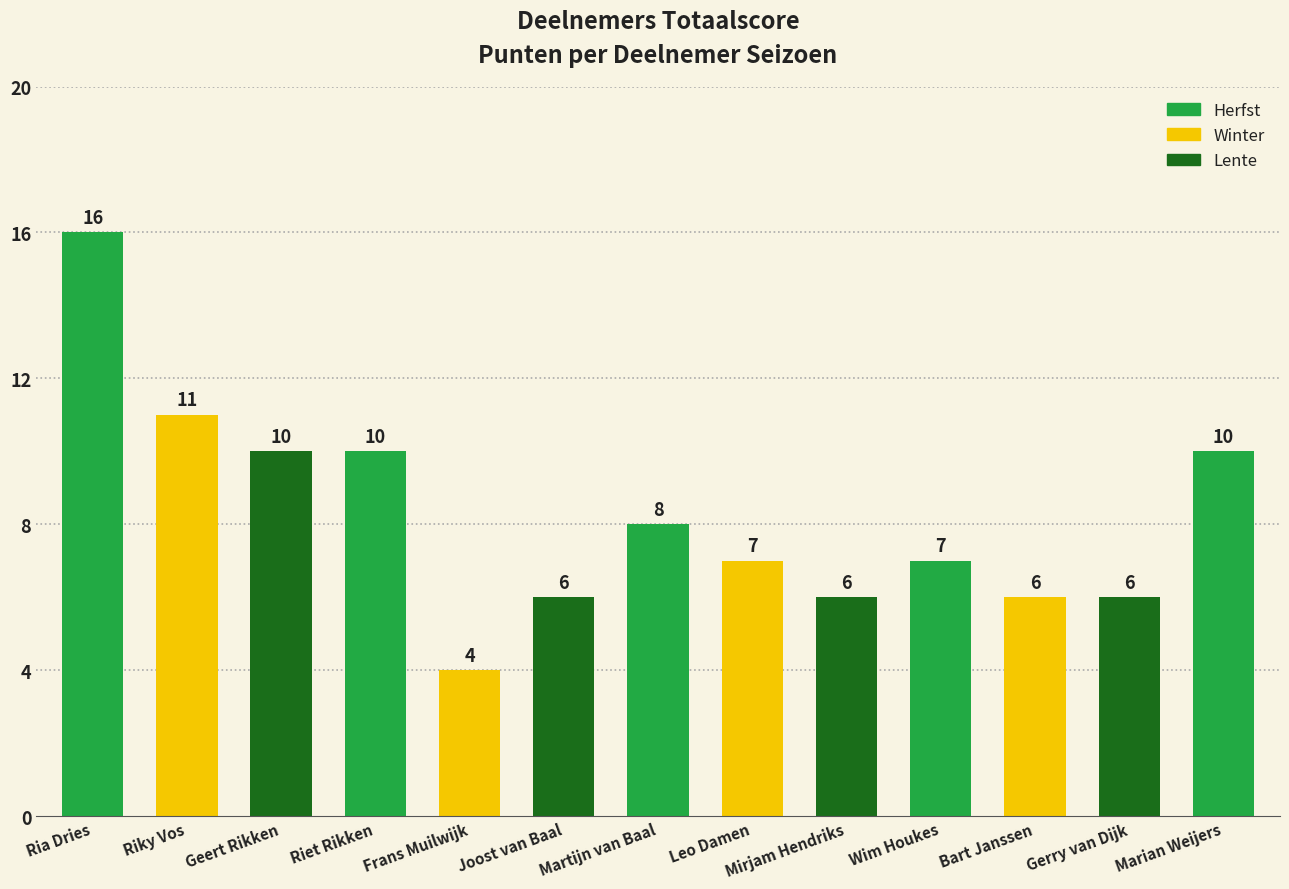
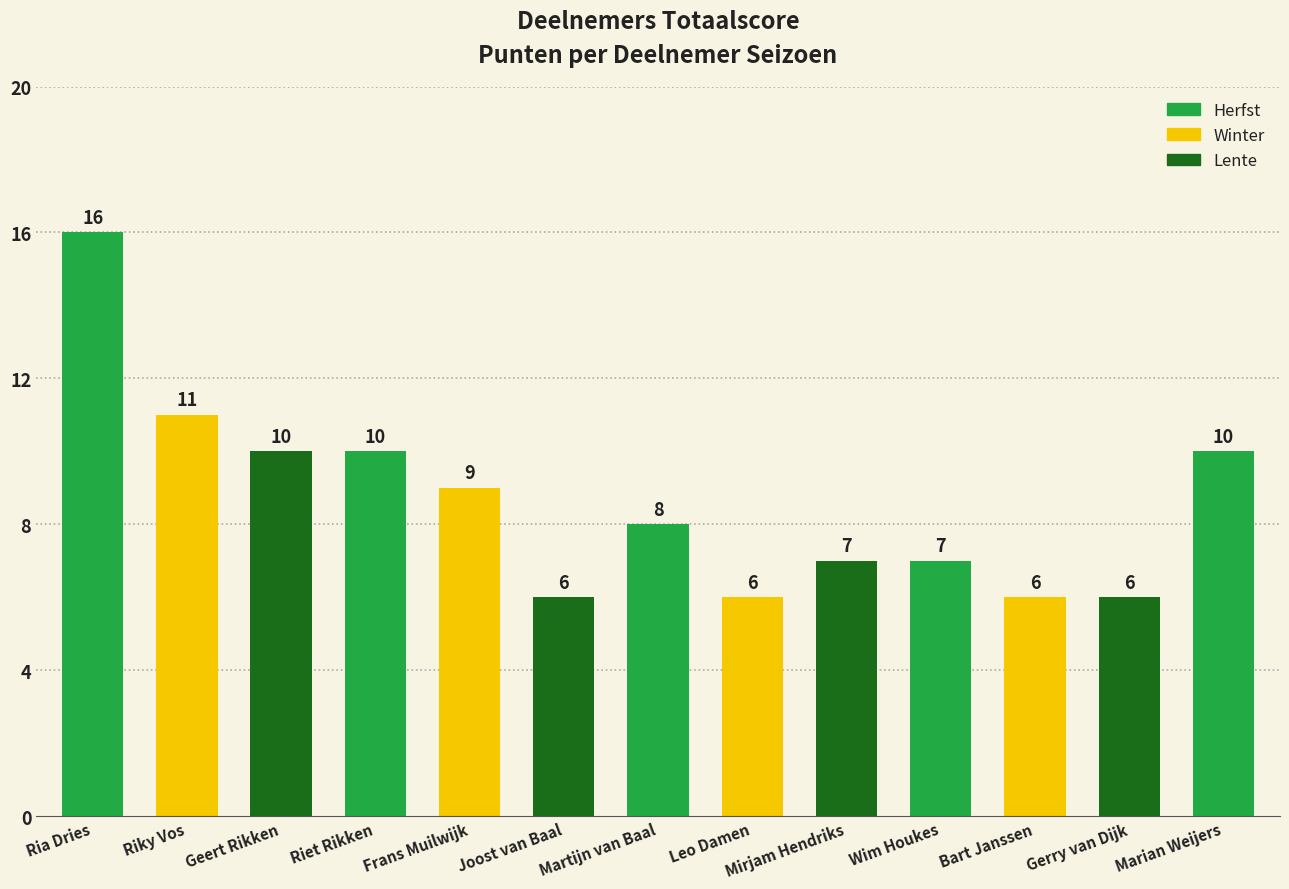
  {
    "Ria Dries": 16,
    "Riky Vos": 11,
    "Geert Rikken": 10,
    "Riet Rikken": 10,
-   "Frans Muilwijk": 4,
+   "Frans Muilwijk": 9,
    "Joost van Baal": 6,
    "Martijn van Baal": 8,
-   "Leo Damen": 7,
-   "Mirjam Hendriks": 6,
+   "Leo Damen": 6,
+   "Mirjam Hendriks": 7,
    "Wim Houkes": 7,
    "Bart Janssen": 6,
    "Gerry van Dijk": 6,
    "Marian Weijers": 10
  }
